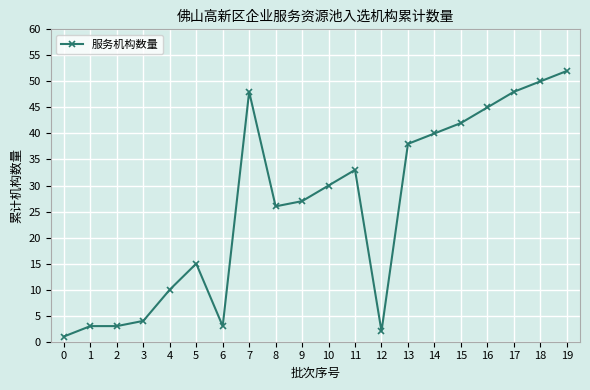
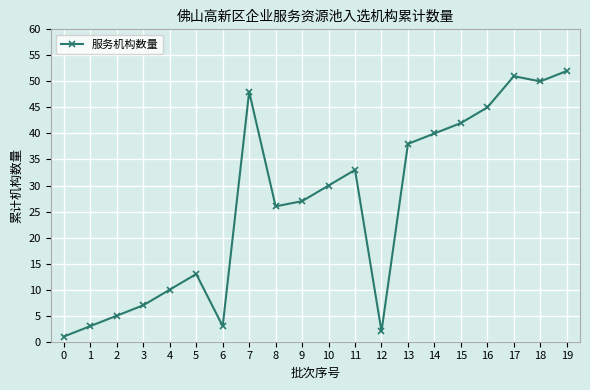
  {
    "0": 1,
    "1": 3,
-   "2": 3,
-   "3": 4,
+   "2": 5,
+   "3": 7,
    "4": 10,
-   "5": 15,
+   "5": 13,
    "6": 3,
    "7": 48,
    "8": 26,
    "9": 27,
    "10": 30,
    "11": 33,
    "12": 2,
    "13": 38,
    "14": 40,
    "15": 42,
    "16": 45,
-   "17": 48,
+   "17": 51,
    "18": 50,
    "19": 52
  }
